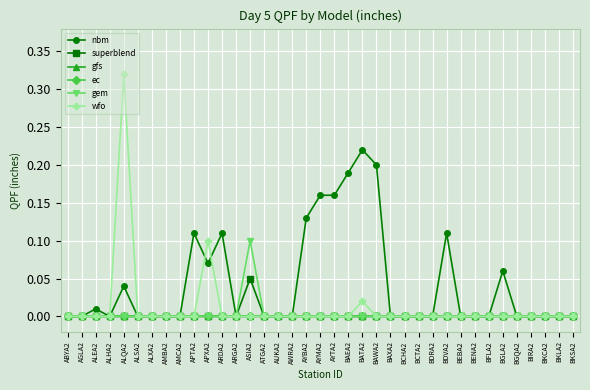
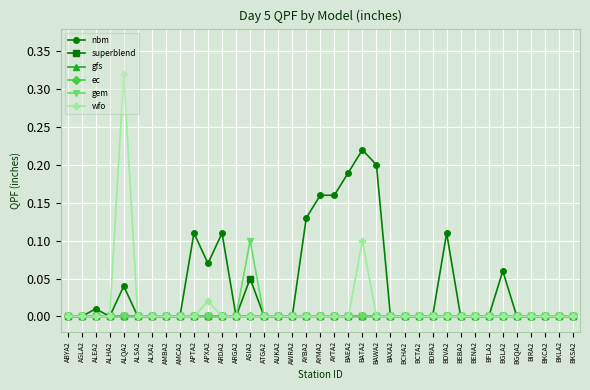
  {
    "wfo": {
-     "APXA2": 0.10,
-     "BATA2": 0.02
+     "APXA2": 0.02,
+     "BATA2": 0.10
    }
  }
